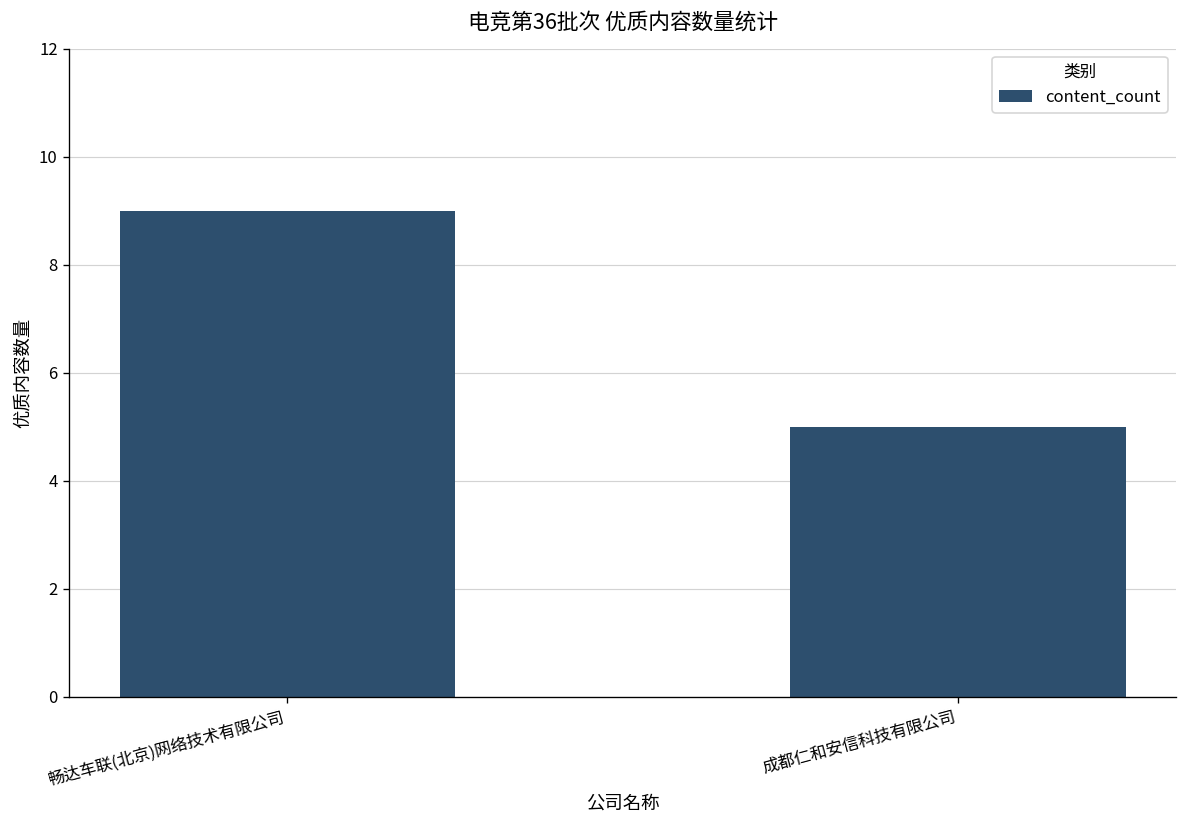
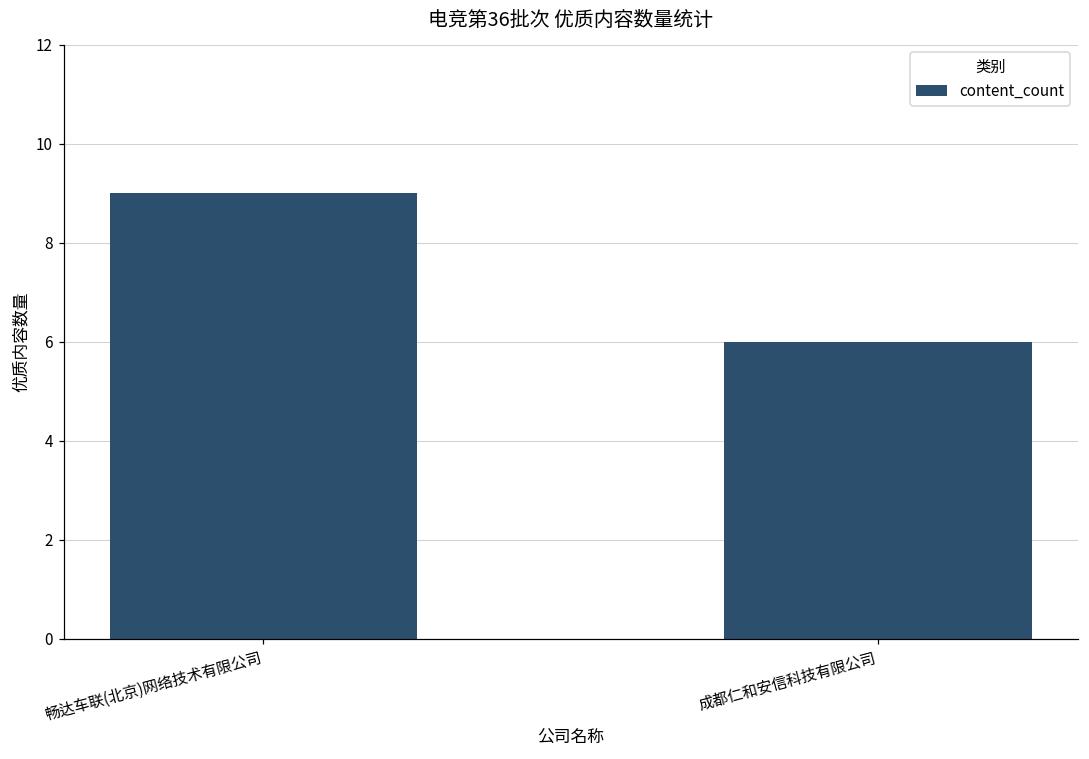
  {
    "畅达车联(北京)网络技术有限公司": 9,
-   "成都仁和安信科技有限公司": 5
+   "成都仁和安信科技有限公司": 6
  }
